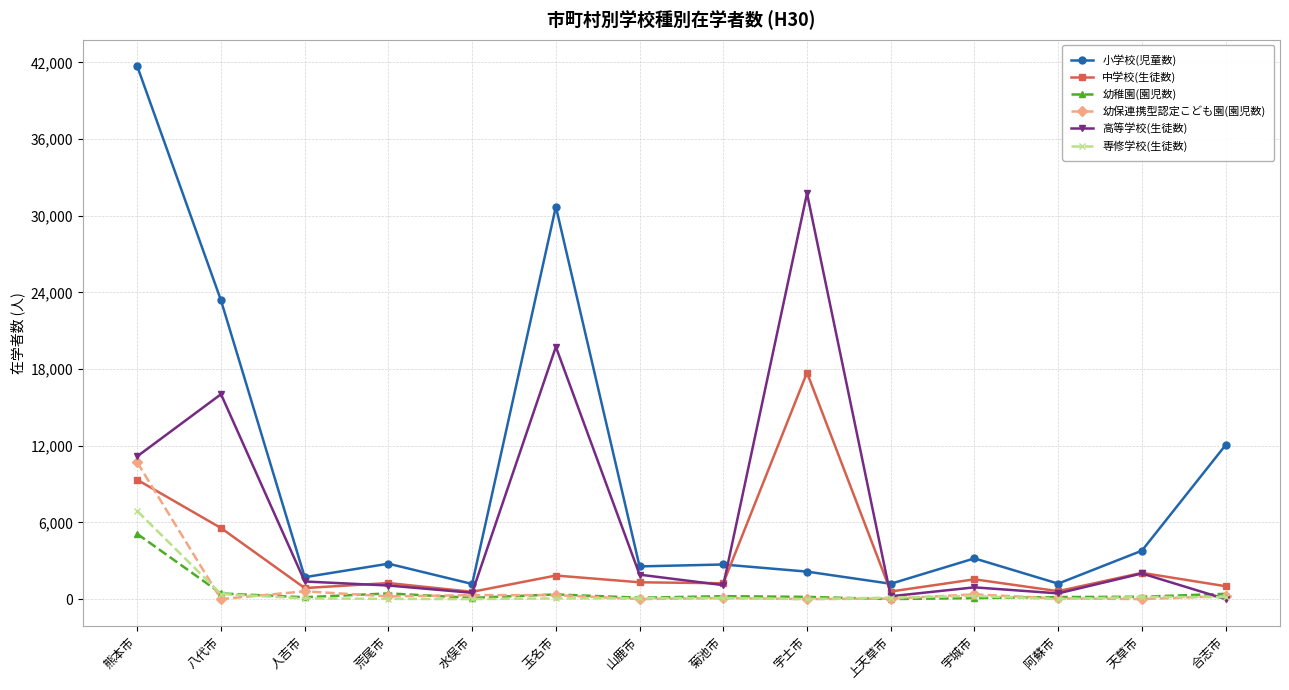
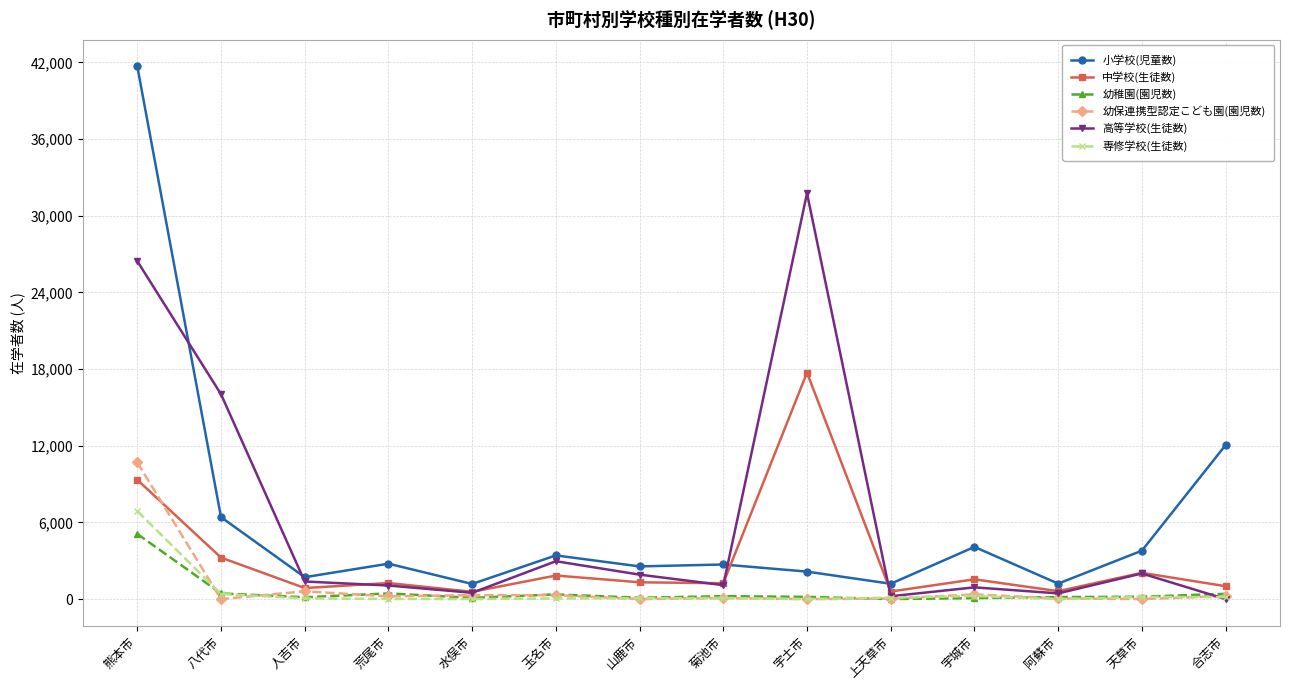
  {
    "小学校(児童数)": {
      "熊本市": "41,700",
-     "八代市": "23,400",
+     "八代市": "6,400",
      "人吉市": "1,700",
      "荒尾市": "2,800",
      "水俣市": "1,200",
-     "玉名市": "30,700",
+     "玉名市": "3,400",
      "山鹿市": "2,600",
      "菊池市": "2,700",
      "宇土市": "2,200",
      "上天草市": "1,200",
-     "宇城市": "3,200",
+     "宇城市": "4,100",
      "阿蘇市": "1,200",
      "天草市": "3,800",
      "合志市": "12,100"
    },
    "中学校(生徒数)": {
      "熊本市": "9,300",
-     "八代市": "5,600",
+     "八代市": "3,200",
      "人吉市": "900",
      "玉名市": "1,800",
      "山鹿市": "1,300",
      "宇土市": "17,700",
      "上天草市": "600",
      "宇城市": "1,500",
      "合志市": "1,000"
    },
    "幼稚園(園児数)": {
      "熊本市": "5,100",
      "荒尾市": "400"
    },
    "幼保連携型認定こども園(園児数)": {
      "熊本市": "10,700",
      "八代市": "0",
      "人吉市": "600"
    },
    "高等学校(生徒数)": {
-     "熊本市": "11,200",
+     "熊本市": "26,500",
      "八代市": "16,000",
      "人吉市": "1,400",
-     "玉名市": "19,700",
+     "玉名市": "3,000",
      "山鹿市": "1,900",
      "宇土市": "31,800",
      "宇城市": "900"
    },
    "専修学校(生徒数)": {
      "熊本市": "6,900",
      "玉名市": "100"
    }
  }
